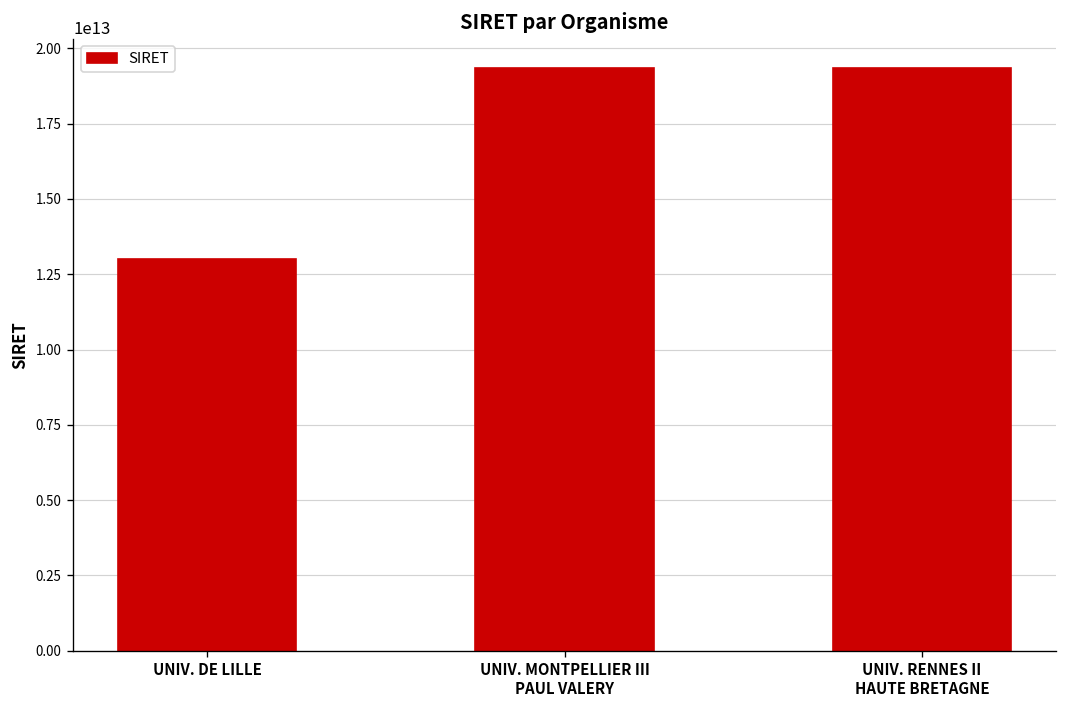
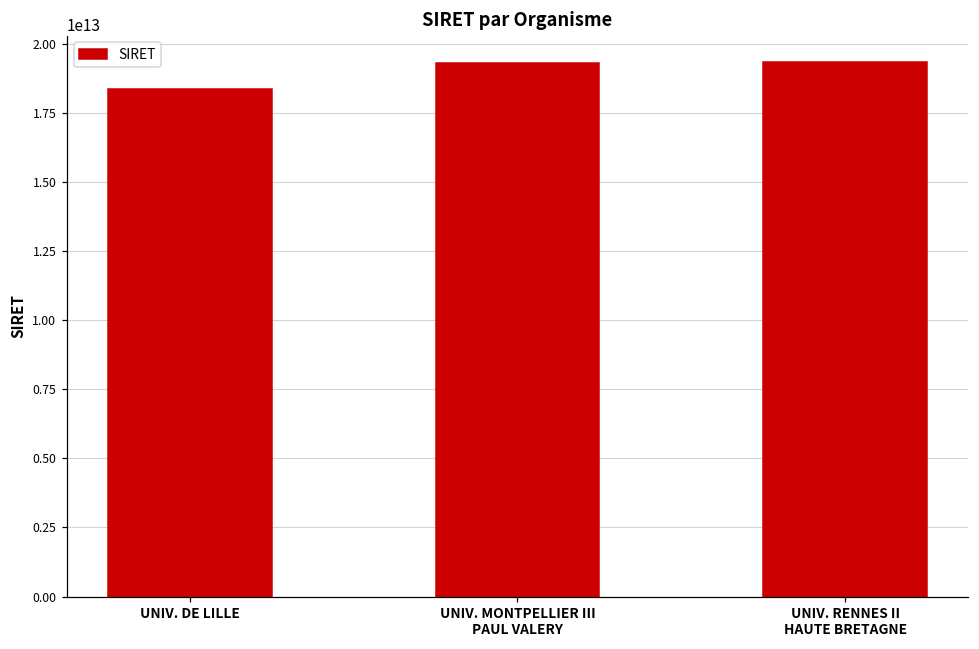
  {
-   "UNIV. DE LILLE": 13000000000000,
+   "UNIV. DE LILLE": 18400000000000,
    "UNIV. MONTPELLIER III PAUL VALERY": 19300000000000,
    "UNIV. RENNES II HAUTE BRETAGNE": 19400000000000
  }
